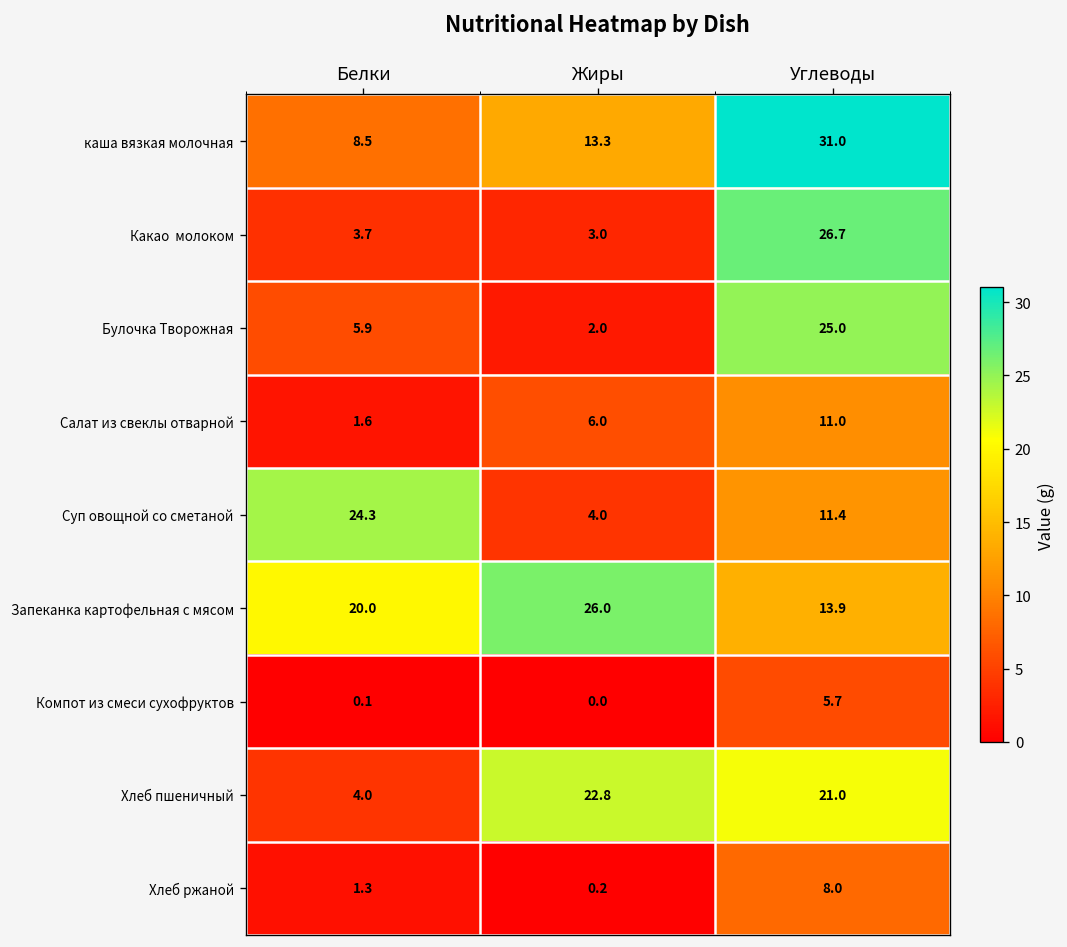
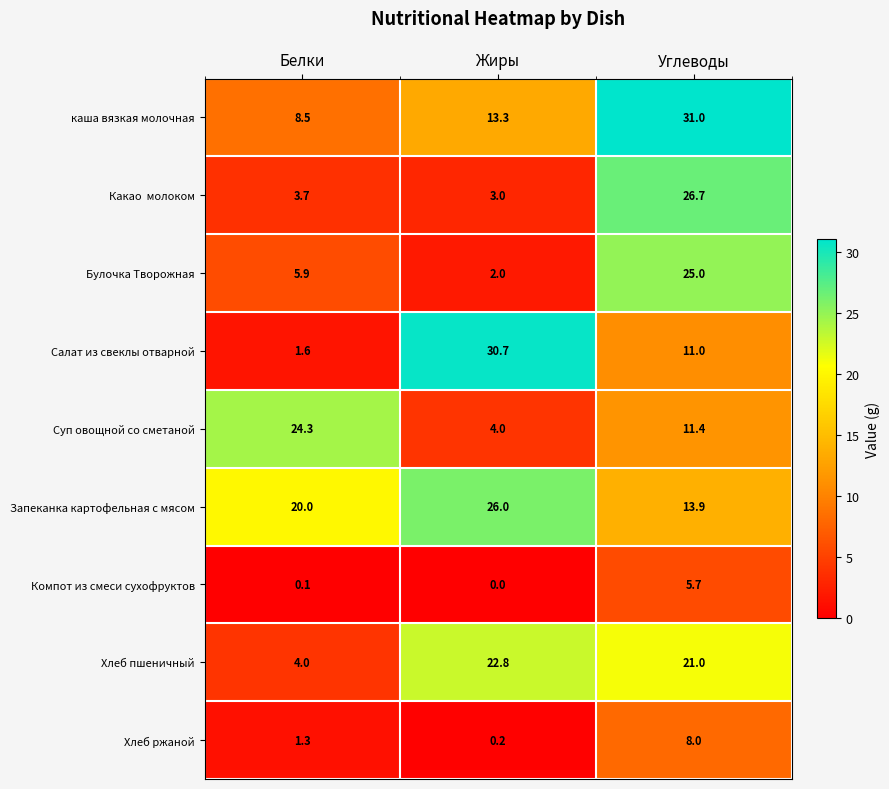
  {
    "каша вязкая молочная": {
      "Белки": 8.5,
      "Жиры": 13.3,
      "Углеводы": 31.0
    },
    "Какао молоком": {
      "Белки": 3.7,
      "Жиры": 3.0,
      "Углеводы": 26.7
    },
    "Булочка Творожная": {
      "Белки": 5.9,
      "Жиры": 2.0,
      "Углеводы": 25.0
    },
    "Салат из свеклы отварной": {
      "Белки": 1.6,
-     "Жиры": 6.0,
+     "Жиры": 30.7,
      "Углеводы": 11.0
    },
    "Суп овощной со сметаной": {
      "Белки": 24.3,
      "Жиры": 4.0,
      "Углеводы": 11.4
    },
    "Запеканка картофельная с мясом": {
      "Белки": 20.0,
      "Жиры": 26.0,
      "Углеводы": 13.9
    },
    "Компот из смеси сухофруктов": {
      "Белки": 0.1,
      "Жиры": 0.0,
      "Углеводы": 5.7
    },
    "Хлеб пшеничный": {
      "Белки": 4.0,
      "Жиры": 22.8,
      "Углеводы": 21.0
    },
    "Хлеб ржаной": {
      "Белки": 1.3,
      "Жиры": 0.2,
      "Углеводы": 8.0
    }
  }
